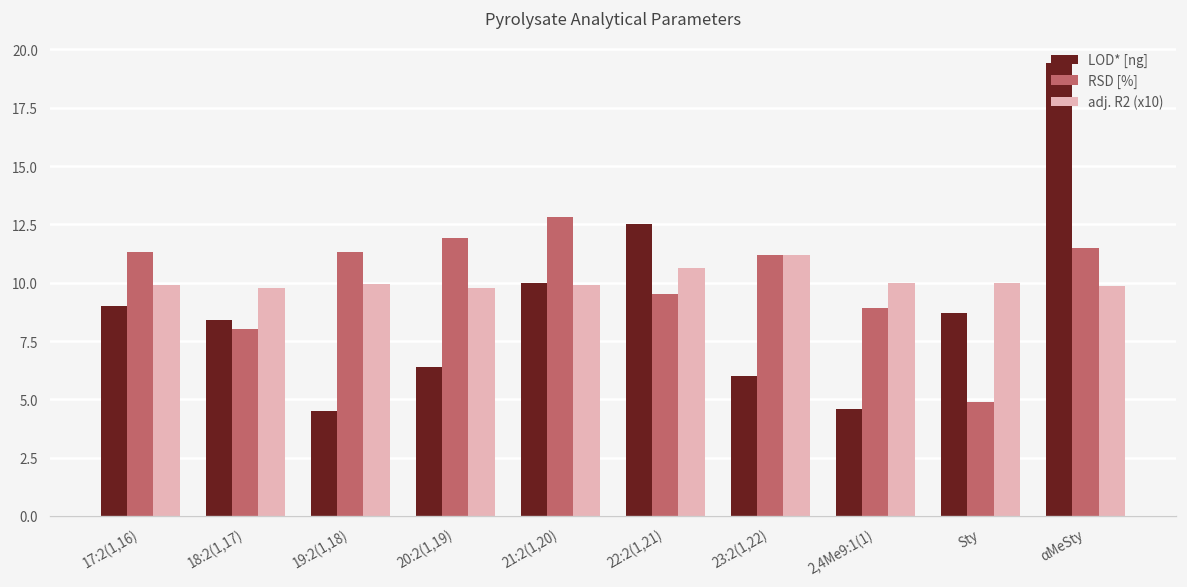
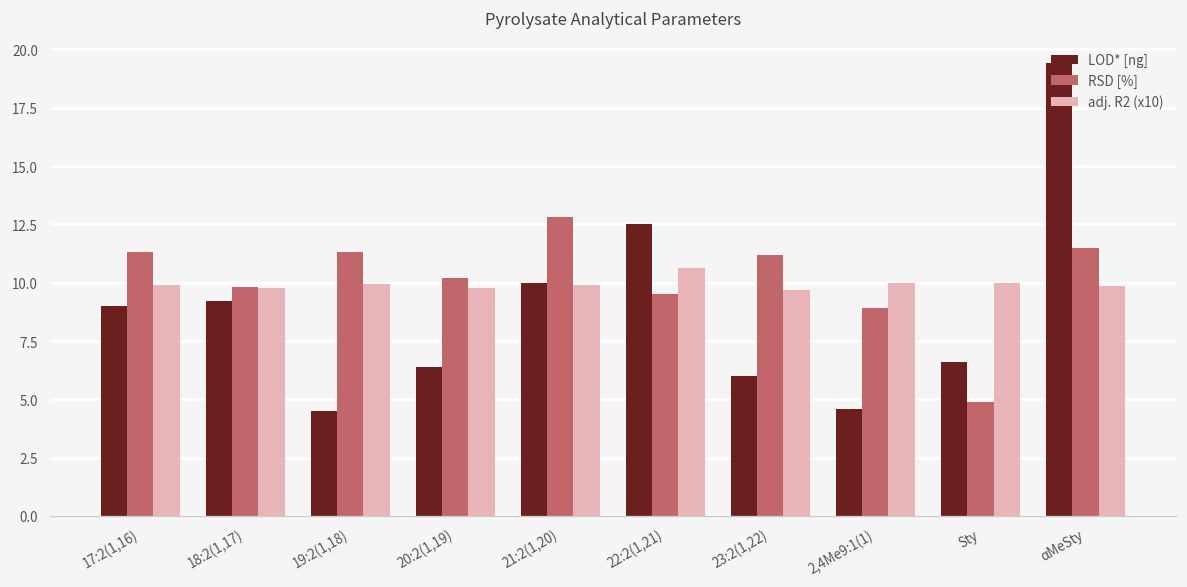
  {
    "LOD* [ng]": {
      "17:2(1,16)": 9.0,
-     "18:2(1,17)": 8.4,
+     "18:2(1,17)": 9.2,
      "19:2(1,18)": 4.5,
      "20:2(1,19)": 6.4,
      "21:2(1,20)": 10.0,
      "22:2(1,21)": 12.5,
      "23:2(1,22)": 6.0,
      "2,4Me9:1(1)": 4.6,
-     "Sty": 8.7,
+     "Sty": 6.6,
      "αMeSty": 19.4
    },
    "RSD [%]": {
      "17:2(1,16)": 11.3,
-     "18:2(1,17)": 8.0,
+     "18:2(1,17)": 9.8,
      "19:2(1,18)": 11.3,
-     "20:2(1,19)": 11.9,
+     "20:2(1,19)": 10.2,
      "21:2(1,20)": 12.8,
      "22:2(1,21)": 9.5,
      "23:2(1,22)": 11.2,
      "2,4Me9:1(1)": 8.9,
      "Sty": 4.9,
      "αMeSty": 11.5
    },
    "adj. R2 (x10)": {
      "17:2(1,16)": 9.9,
      "18:2(1,17)": 9.8,
      "19:2(1,18)": 10.0,
      "20:2(1,19)": 9.8,
      "21:2(1,20)": 9.9,
      "22:2(1,21)": 10.7,
-     "23:2(1,22)": 11.2,
+     "23:2(1,22)": 9.7,
      "2,4Me9:1(1)": 10.0,
      "Sty": 10.0,
      "αMeSty": 9.9
    }
  }
